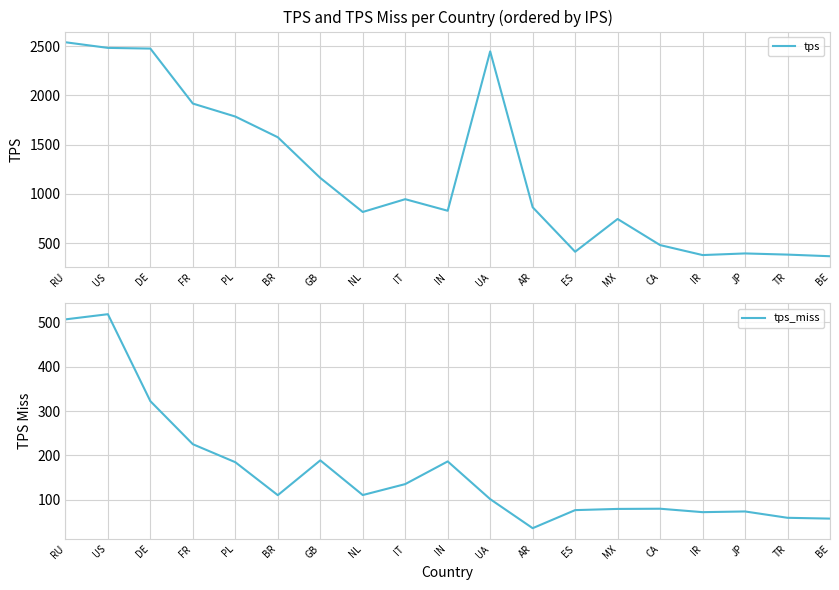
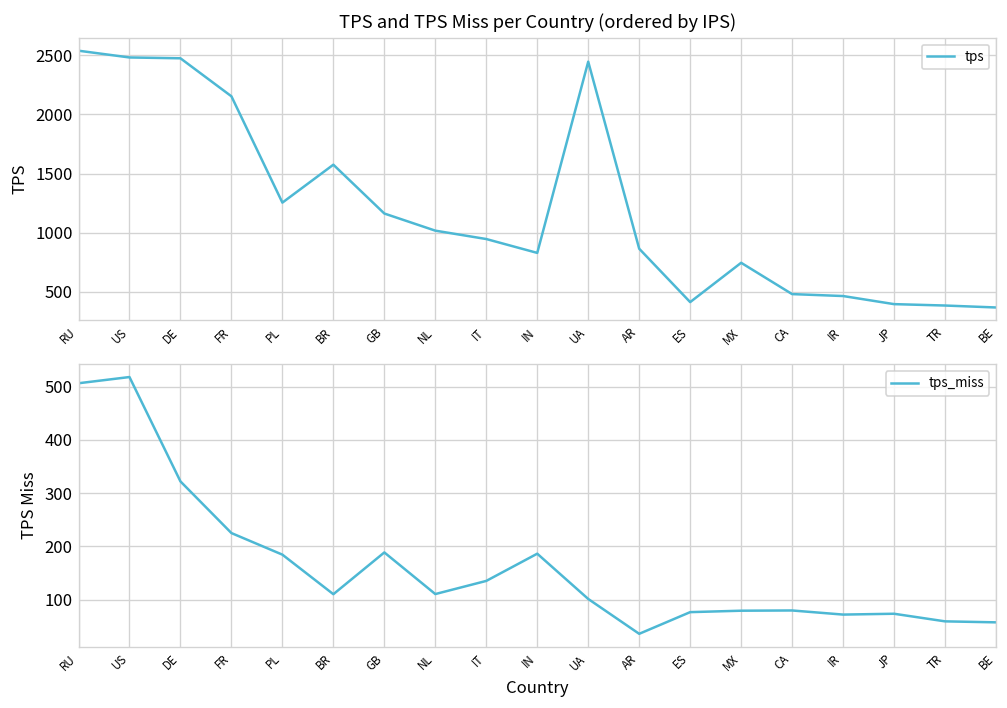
  {
    "TPS and TPS Miss per Country (ordered by IPS)": {
      "RU": 2500,
      "US": 2500,
      "DE": 2500,
-     "FR": 1900,
-     "PL": 1800,
+     "FR": 2200,
+     "PL": 1300,
      "BR": 1600,
      "GB": 1200,
-     "NL": 800,
+     "NL": 1000,
      "IT": 900,
      "IN": 800,
      "UA": 2400,
      "AR": 900,
      "ES": 400,
      "MX": 700,
      "CA": 500,
-     "IR": 400,
+     "IR": 500,
      "JP": 400,
      "TR": 400,
      "BE": 400
    }
  }
